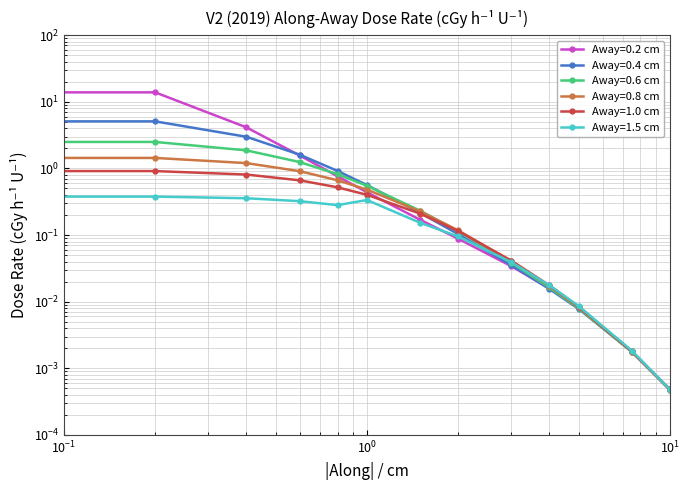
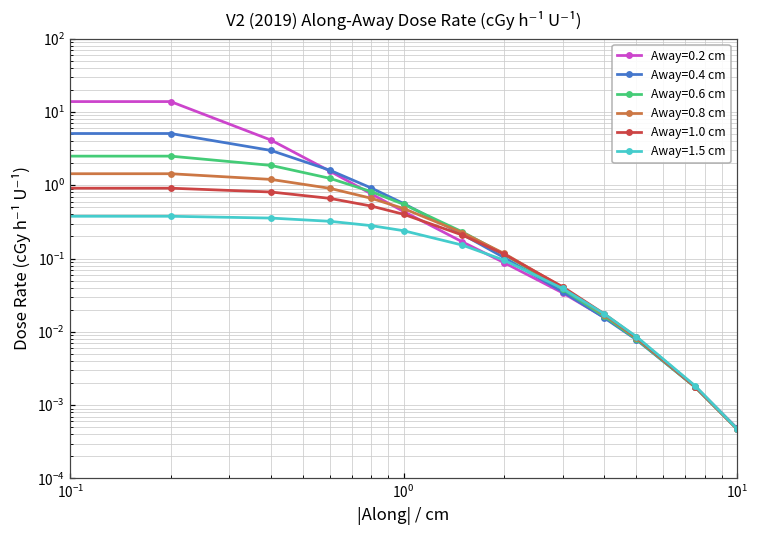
  {
    "Away=0.2 cm": {
      "10^0": 0.4
    },
    "Away=1.5 cm": {
-     "10^0": 0.3
+     "10^0": 0.24
    }
  }
